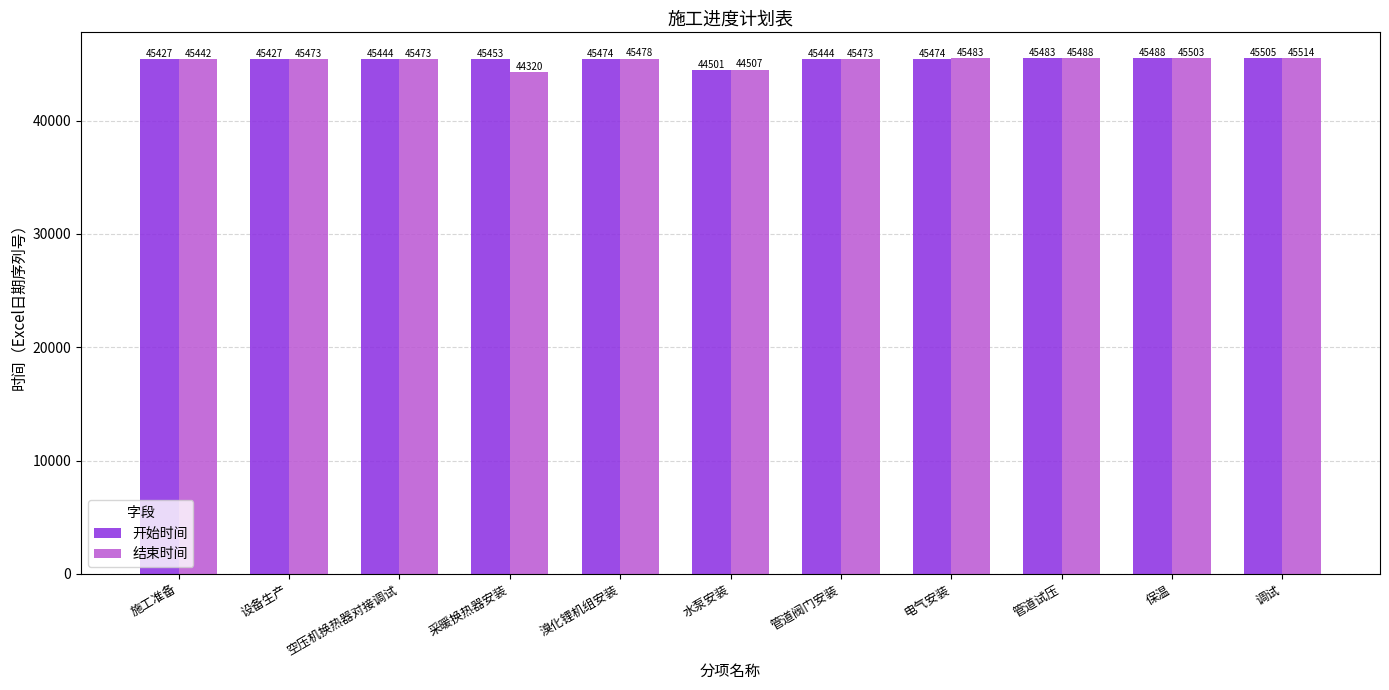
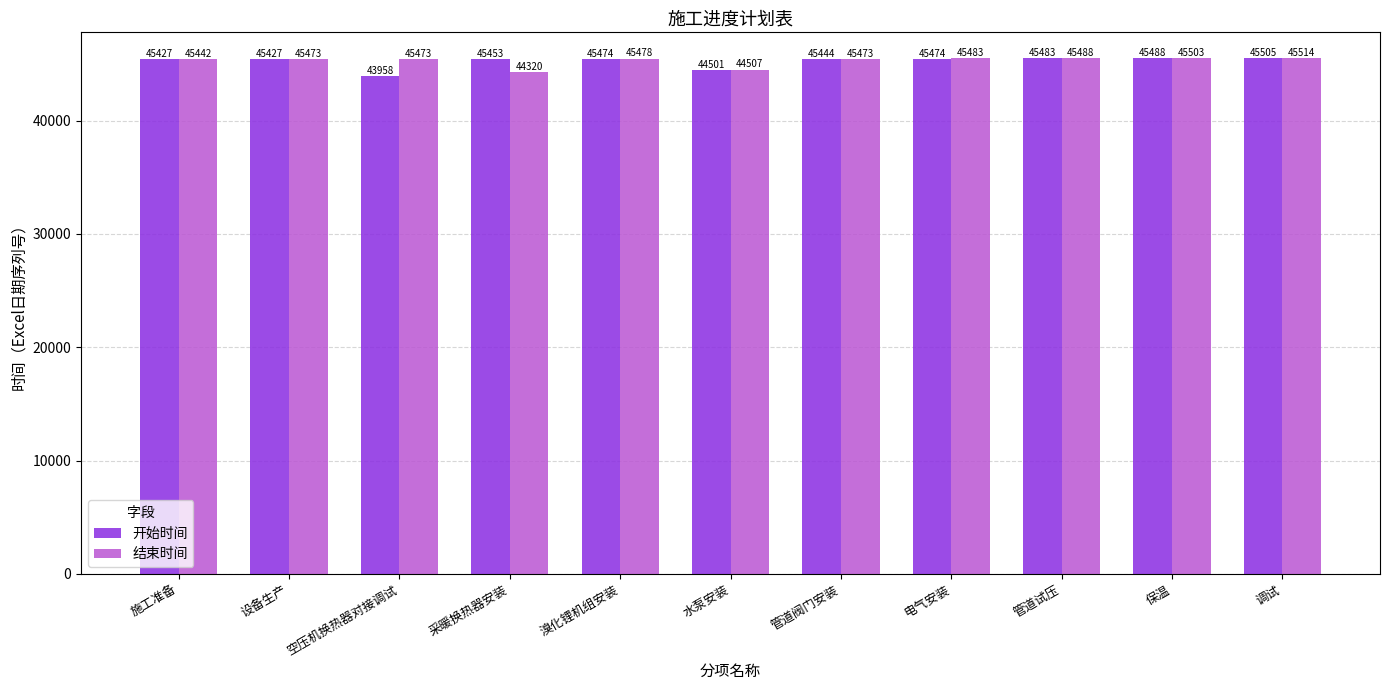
  {
    "开始时间": {
      "施工准备": 45427,
      "设备生产": 45427,
-     "空压机换热器对接调试": 45444,
+     "空压机换热器对接调试": 43958,
      "采暖换热器安装": 45453,
      "溴化锂机组安装": 45474,
      "水泵安装": 44501,
      "管道阀门安装": 45444,
      "电气安装": 45474,
      "管道试压": 45483,
      "保温": 45488,
      "调试": 45505
    },
    "结束时间": {
      "施工准备": 45442,
      "设备生产": 45473,
      "空压机换热器对接调试": 45473,
      "采暖换热器安装": 44320,
      "溴化锂机组安装": 45478,
      "水泵安装": 44507,
      "管道阀门安装": 45473,
      "电气安装": 45483,
      "管道试压": 45488,
      "保温": 45503,
      "调试": 45514
    }
  }
